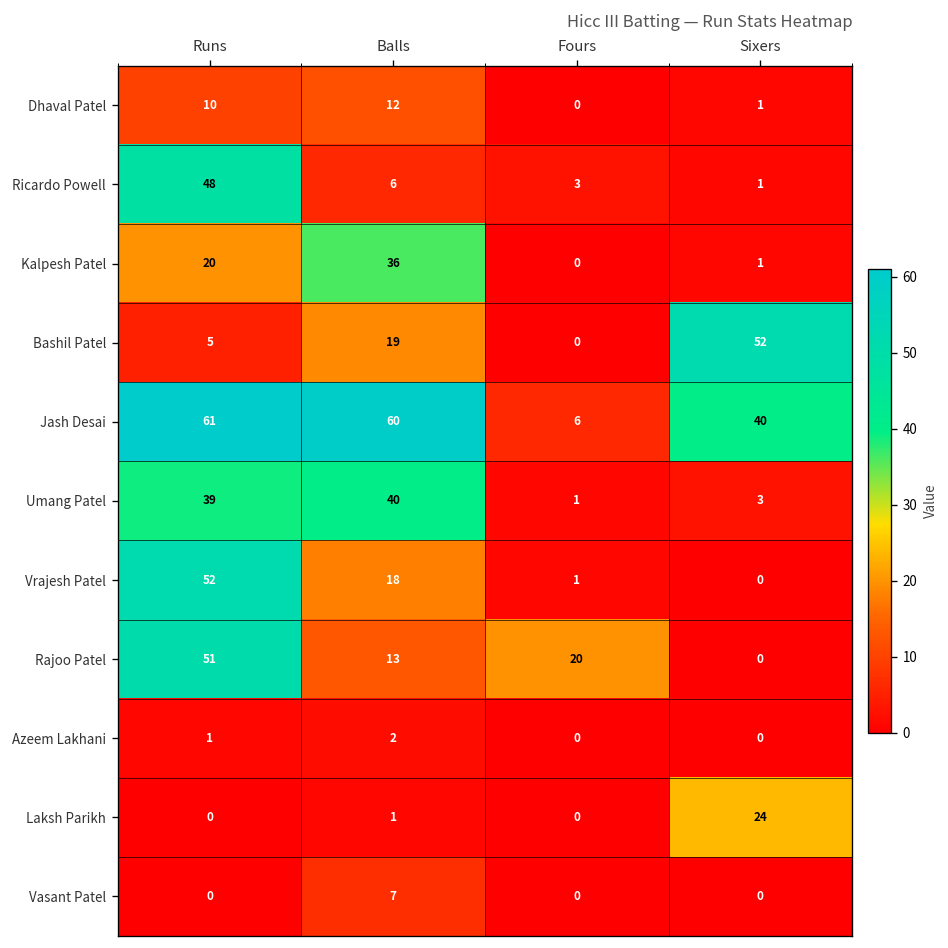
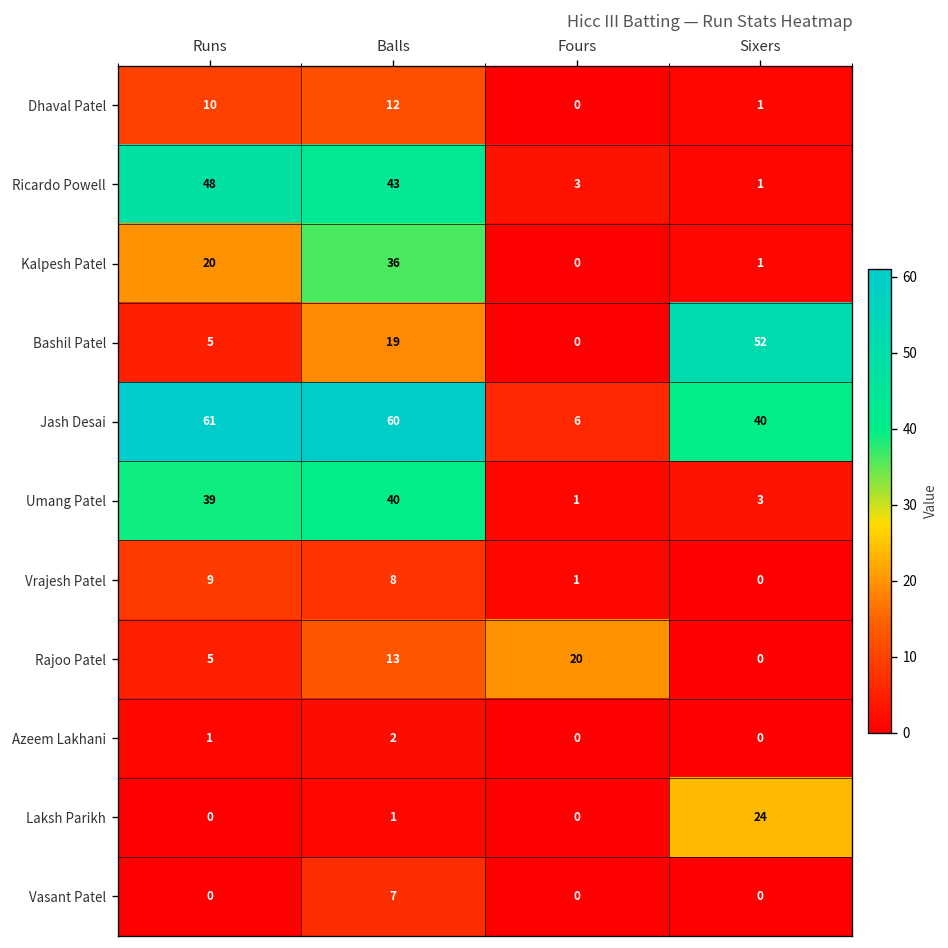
  {
    "Dhaval Patel": {
      "Runs": 10,
      "Balls": 12,
      "Fours": 0,
      "Sixers": 1
    },
    "Ricardo Powell": {
      "Runs": 48,
-     "Balls": 6,
+     "Balls": 43,
      "Fours": 3,
      "Sixers": 1
    },
    "Kalpesh Patel": {
      "Runs": 20,
      "Balls": 36,
      "Fours": 0,
      "Sixers": 1
    },
    "Bashil Patel": {
      "Runs": 5,
      "Balls": 19,
      "Fours": 0,
      "Sixers": 52
    },
    "Jash Desai": {
      "Runs": 61,
      "Balls": 60,
      "Fours": 6,
      "Sixers": 40
    },
    "Umang Patel": {
      "Runs": 39,
      "Balls": 40,
      "Fours": 1,
      "Sixers": 3
    },
    "Vrajesh Patel": {
-     "Runs": 52,
-     "Balls": 18,
+     "Runs": 9,
+     "Balls": 8,
      "Fours": 1,
      "Sixers": 0
    },
    "Rajoo Patel": {
-     "Runs": 51,
+     "Runs": 5,
      "Balls": 13,
      "Fours": 20,
      "Sixers": 0
    },
    "Azeem Lakhani": {
      "Runs": 1,
      "Balls": 2,
      "Fours": 0,
      "Sixers": 0
    },
    "Laksh Parikh": {
      "Runs": 0,
      "Balls": 1,
      "Fours": 0,
      "Sixers": 24
    },
    "Vasant Patel": {
      "Runs": 0,
      "Balls": 7,
      "Fours": 0,
      "Sixers": 0
    }
  }
